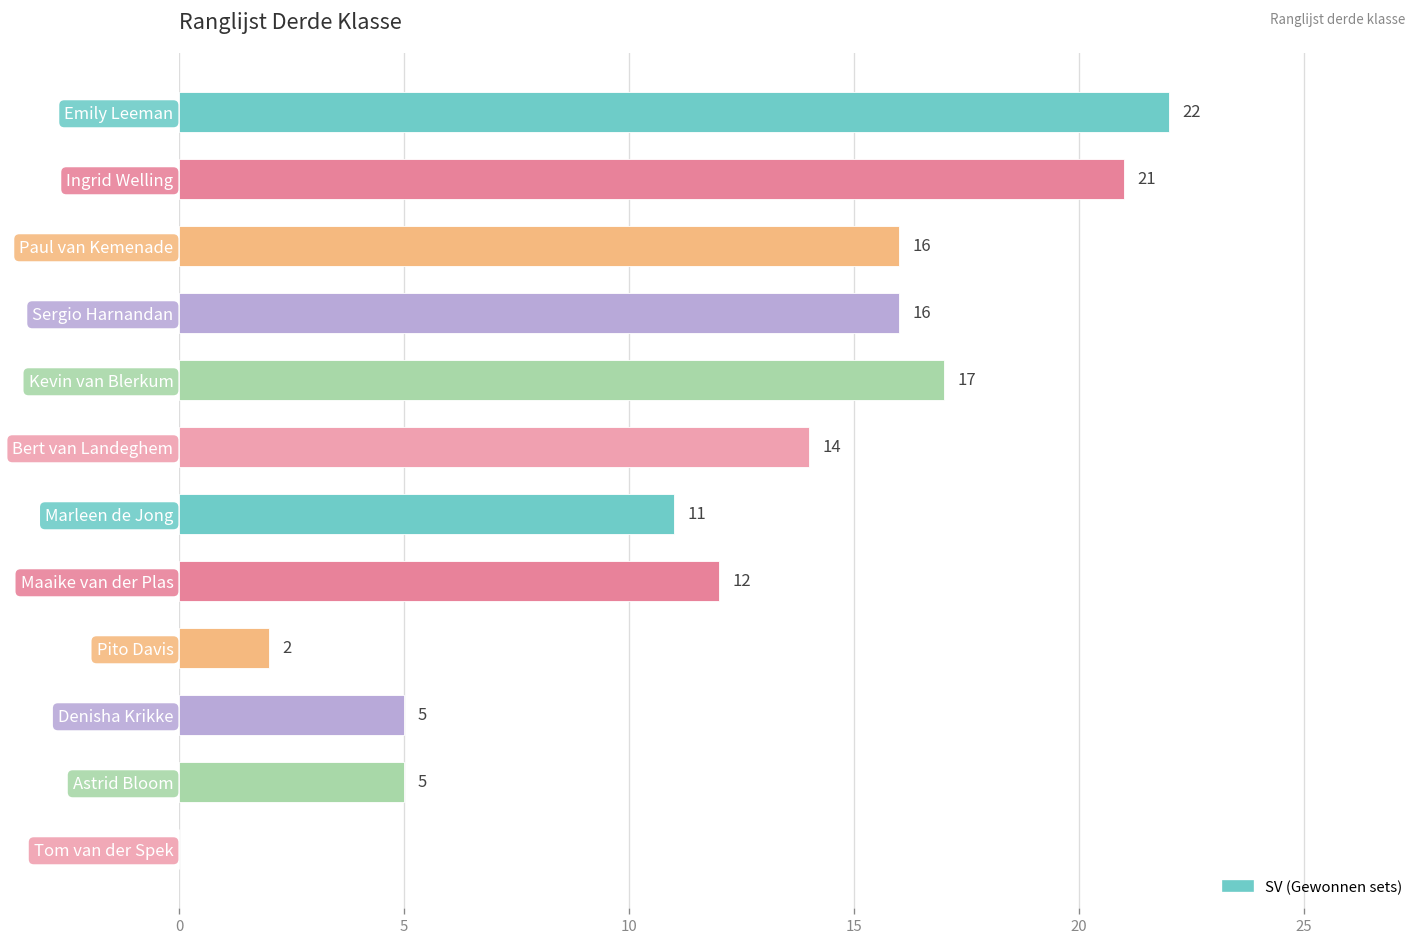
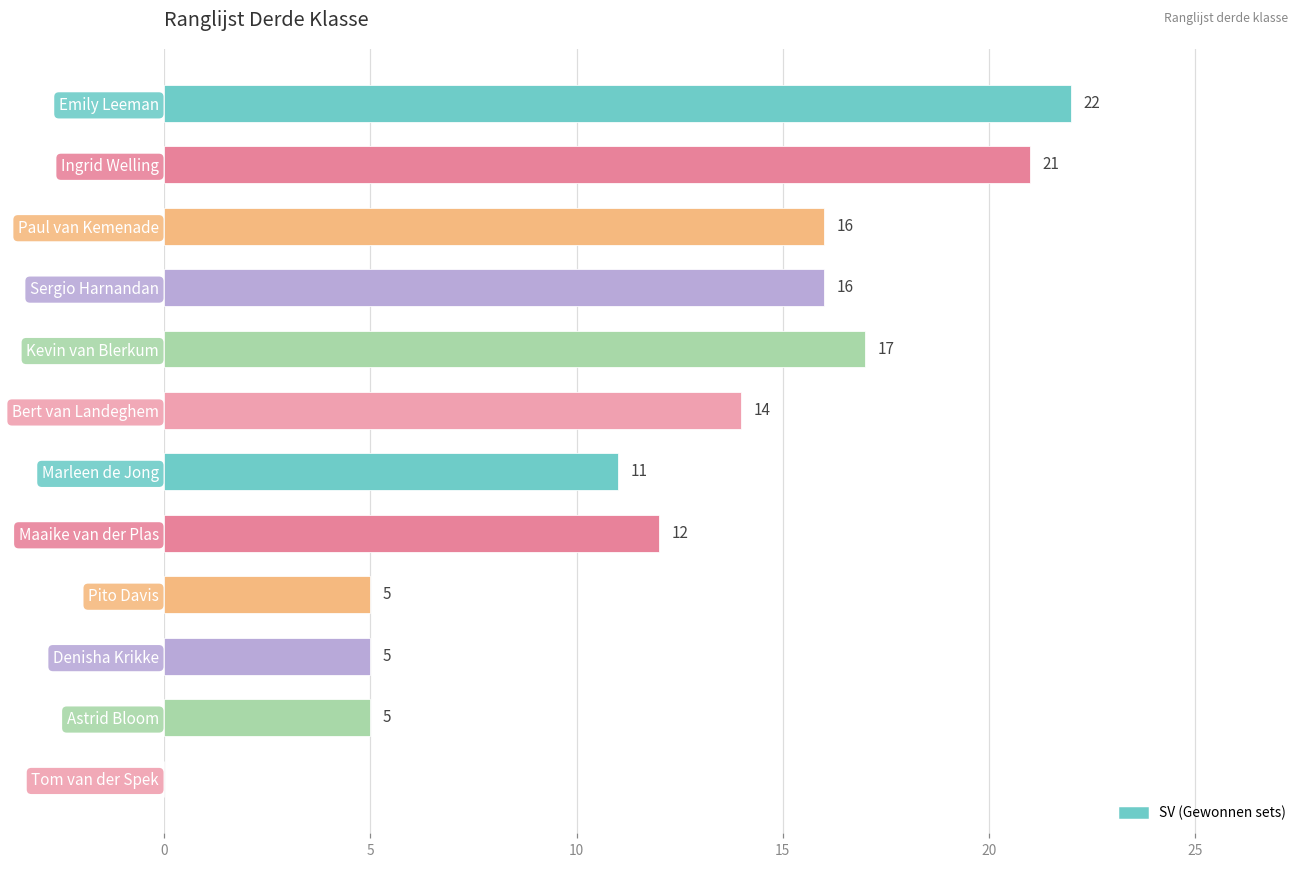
  {
    "Emily Leeman": 22,
    "Ingrid Welling": 21,
    "Paul van Kemenade": 16,
    "Sergio Harnandan": 16,
    "Kevin van Blerkum": 17,
    "Bert van Landeghem": 14,
    "Marleen de Jong": 11,
    "Maaike van der Plas": 12,
-   "Pito Davis": 2,
+   "Pito Davis": 5,
    "Denisha Krikke": 5,
    "Astrid Bloom": 5
  }
